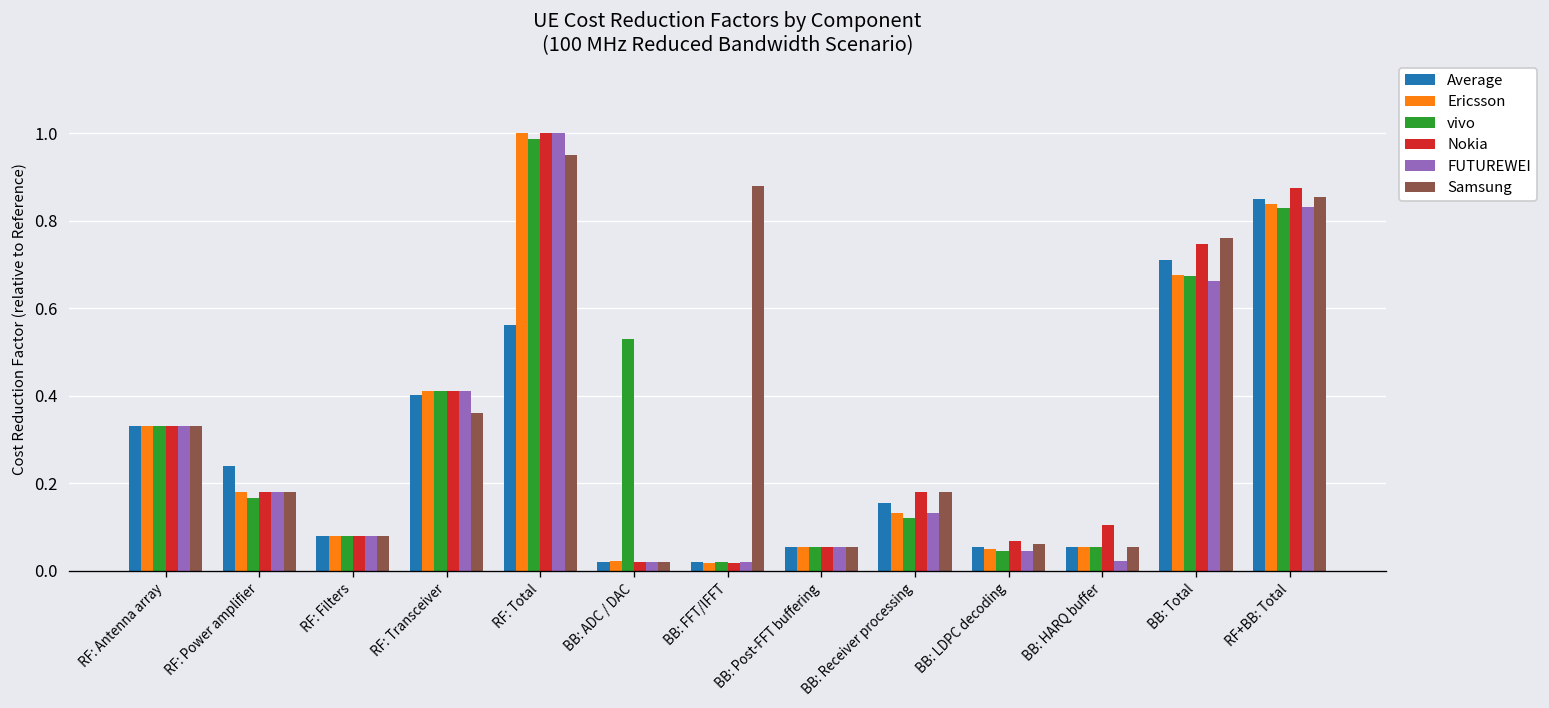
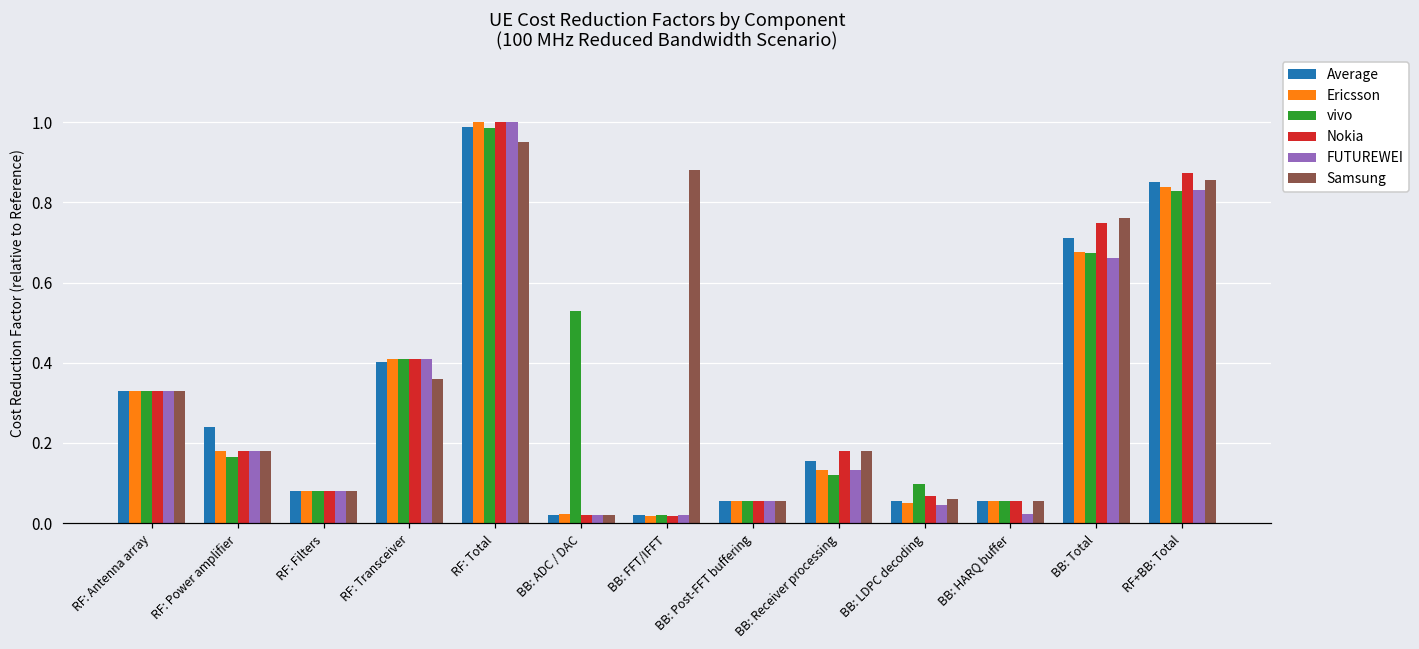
  {
    "Average": {
      "RF: Antenna array": 0.33,
      "RF: Power amplifier": 0.24,
      "RF: Filters": 0.08,
      "RF: Transceiver": 0.40,
-     "RF: Total": 0.56,
+     "RF: Total": 0.99,
      "BB: ADC / DAC": 0.02,
      "BB: FFT/IFFT": 0.02,
      "BB: Post-FFT buffering": 0.06,
      "BB: Receiver processing": 0.15,
      "BB: LDPC decoding": 0.06,
      "BB: HARQ buffer": 0.06,
      "BB: Total": 0.71,
      "RF+BB: Total": 0.85
    },
    "Ericsson": {
      "RF: Antenna array": 0.33,
      "RF: Power amplifier": 0.18,
      "RF: Filters": 0.08,
      "RF: Transceiver": 0.41,
      "RF: Total": 1.00,
      "BB: ADC / DAC": 0.02,
      "BB: FFT/IFFT": 0.02,
      "BB: Post-FFT buffering": 0.06,
      "BB: Receiver processing": 0.13,
      "BB: LDPC decoding": 0.05,
      "BB: HARQ buffer": 0.06,
      "BB: Total": 0.68,
      "RF+BB: Total": 0.84
    },
    "vivo": {
      "RF: Antenna array": 0.33,
      "RF: Power amplifier": 0.17,
      "RF: Filters": 0.08,
      "RF: Transceiver": 0.41,
      "RF: Total": 0.99,
      "BB: ADC / DAC": 0.53,
      "BB: FFT/IFFT": 0.02,
      "BB: Post-FFT buffering": 0.06,
      "BB: Receiver processing": 0.12,
-     "BB: LDPC decoding": 0.05,
+     "BB: LDPC decoding": 0.10,
      "BB: HARQ buffer": 0.06,
      "BB: Total": 0.67,
      "RF+BB: Total": 0.83
    },
    "Nokia": {
      "RF: Antenna array": 0.33,
      "RF: Power amplifier": 0.18,
      "RF: Filters": 0.08,
      "RF: Transceiver": 0.41,
      "RF: Total": 1.00,
      "BB: ADC / DAC": 0.02,
      "BB: FFT/IFFT": 0.02,
      "BB: Post-FFT buffering": 0.06,
      "BB: Receiver processing": 0.18,
      "BB: LDPC decoding": 0.07,
-     "BB: HARQ buffer": 0.11,
+     "BB: HARQ buffer": 0.06,
      "BB: Total": 0.75,
      "RF+BB: Total": 0.87
    },
    "FUTUREWEI": {
      "RF: Antenna array": 0.33,
      "RF: Power amplifier": 0.18,
      "RF: Filters": 0.08,
      "RF: Transceiver": 0.41,
      "RF: Total": 1.00,
      "BB: ADC / DAC": 0.02,
      "BB: FFT/IFFT": 0.02,
      "BB: Post-FFT buffering": 0.06,
      "BB: Receiver processing": 0.13,
      "BB: LDPC decoding": 0.05,
      "BB: HARQ buffer": 0.02,
      "BB: Total": 0.66,
      "RF+BB: Total": 0.83
    },
    "Samsung": {
      "RF: Antenna array": 0.33,
      "RF: Power amplifier": 0.18,
      "RF: Filters": 0.08,
      "RF: Transceiver": 0.36,
      "RF: Total": 0.95,
      "BB: ADC / DAC": 0.02,
      "BB: FFT/IFFT": 0.88,
      "BB: Post-FFT buffering": 0.06,
      "BB: Receiver processing": 0.18,
      "BB: LDPC decoding": 0.06,
      "BB: HARQ buffer": 0.06,
      "BB: Total": 0.76,
      "RF+BB: Total": 0.86
    }
  }
